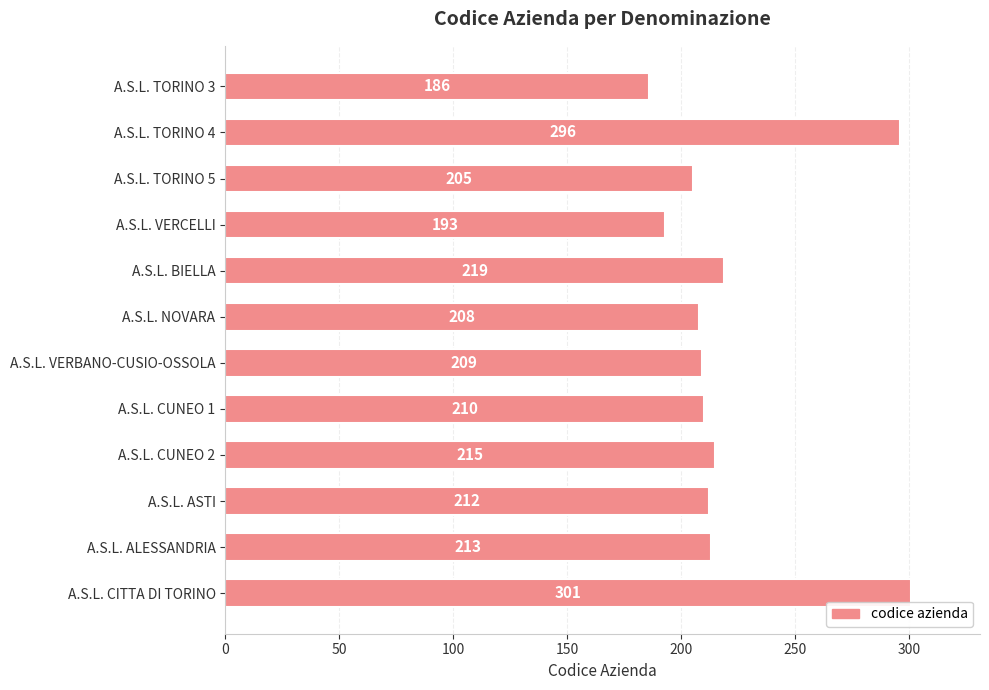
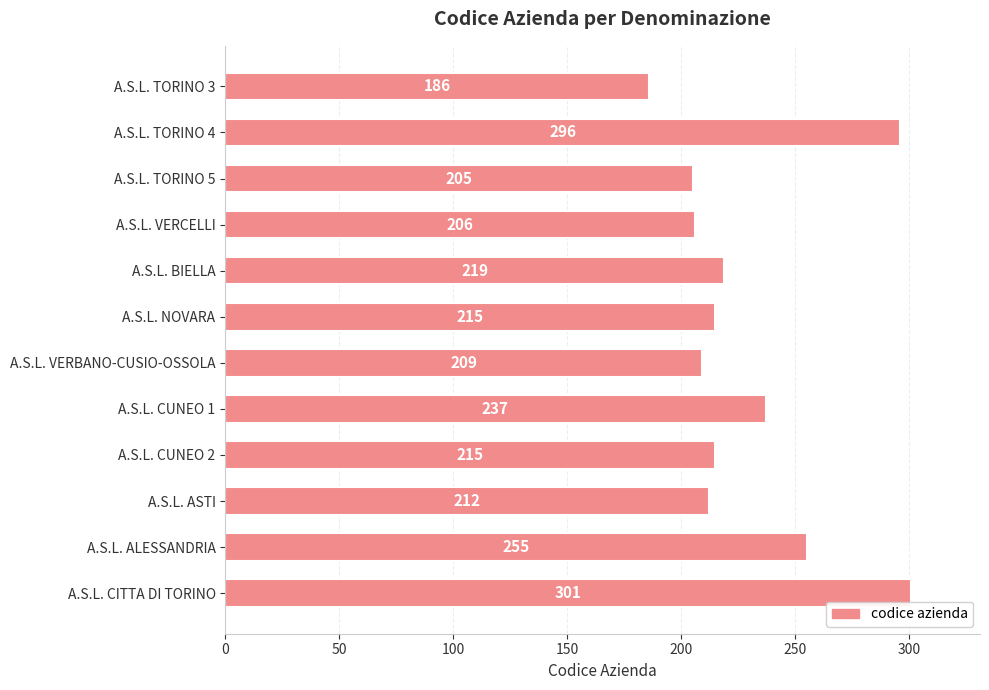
  {
    "A.S.L. TORINO 3": 186,
    "A.S.L. TORINO 4": 296,
    "A.S.L. TORINO 5": 205,
-   "A.S.L. VERCELLI": 193,
+   "A.S.L. VERCELLI": 206,
    "A.S.L. BIELLA": 219,
-   "A.S.L. NOVARA": 208,
+   "A.S.L. NOVARA": 215,
    "A.S.L. VERBANO-CUSIO-OSSOLA": 209,
-   "A.S.L. CUNEO 1": 210,
+   "A.S.L. CUNEO 1": 237,
    "A.S.L. CUNEO 2": 215,
    "A.S.L. ASTI": 212,
-   "A.S.L. ALESSANDRIA": 213,
+   "A.S.L. ALESSANDRIA": 255,
    "A.S.L. CITTA DI TORINO": 301
  }
